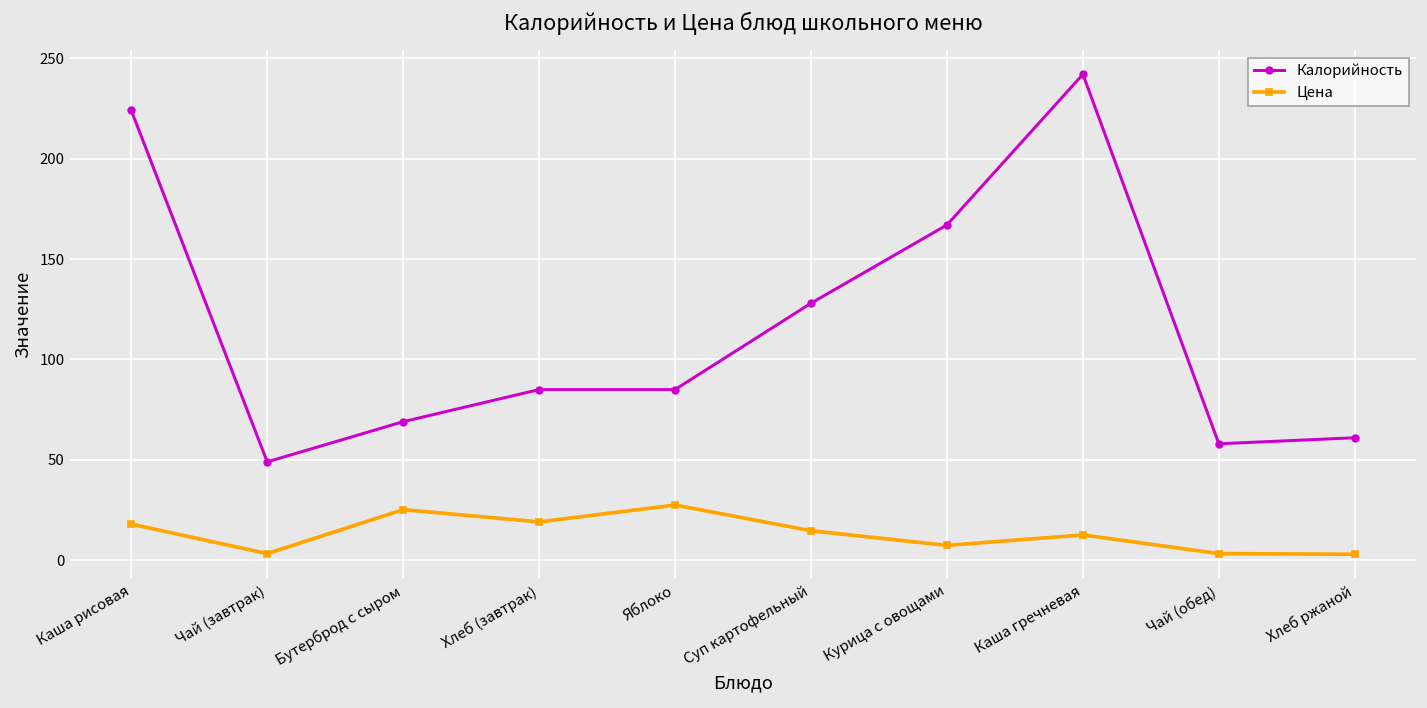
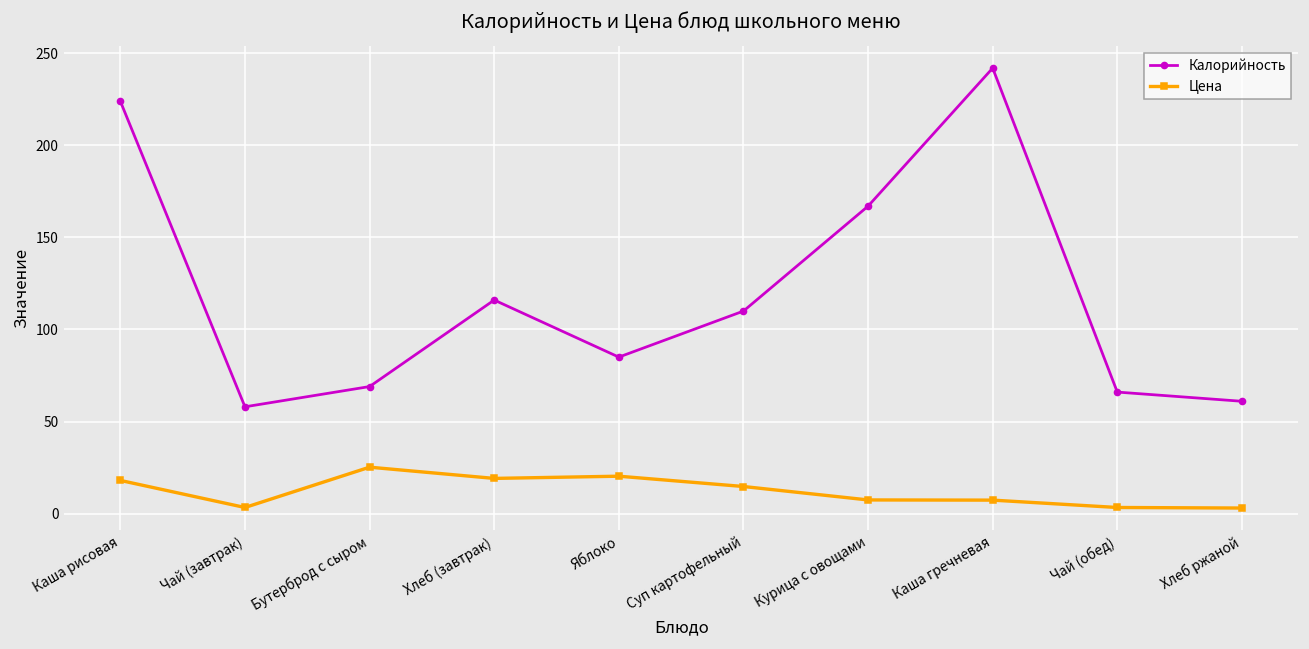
  {
    "Калорийность": {
      "Каша рисовая": 224,
-     "Чай (завтрак)": 49,
+     "Чай (завтрак)": 58,
      "Бутерброд с сыром": 69,
-     "Хлеб (завтрак)": 85,
+     "Хлеб (завтрак)": 116,
      "Яблоко": 85,
-     "Суп картофельный": 128,
+     "Суп картофельный": 110,
      "Курица с овощами": 167,
      "Каша гречневая": 242,
-     "Чай (обед)": 58,
+     "Чай (обед)": 66,
      "Хлеб ржаной": 61
    },
    "Цена": {
      "Каша рисовая": 18,
      "Чай (завтрак)": 3,
      "Бутерброд с сыром": 25,
      "Хлеб (завтрак)": 19,
-     "Яблоко": 28,
+     "Яблоко": 20,
      "Суп картофельный": 15,
      "Курица с овощами": 7,
-     "Каша гречневая": 13,
+     "Каша гречневая": 7,
      "Чай (обед)": 3,
      "Хлеб ржаной": 3
    }
  }
